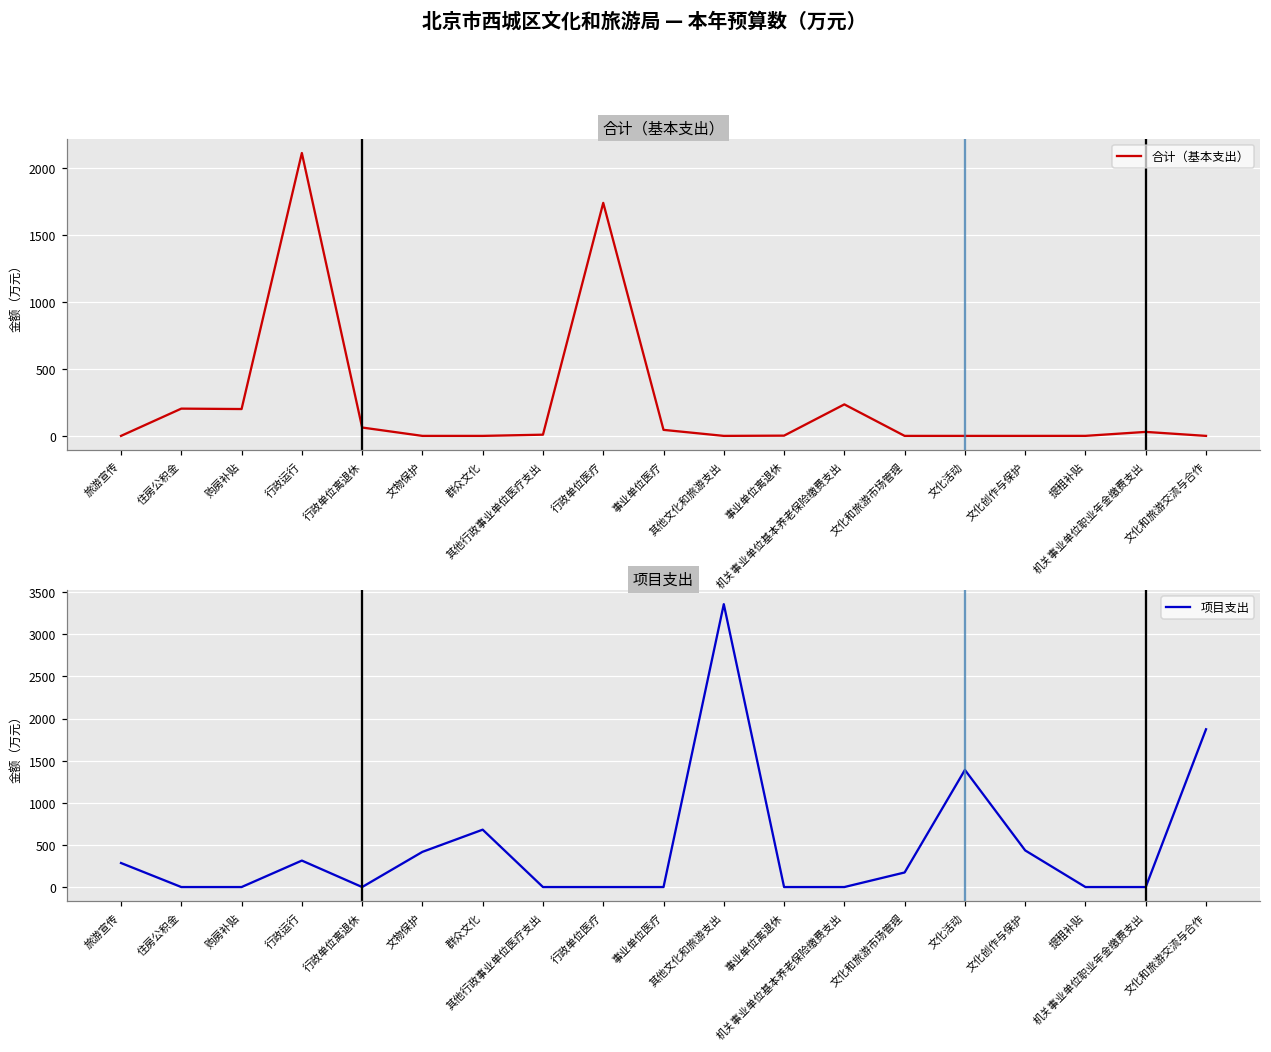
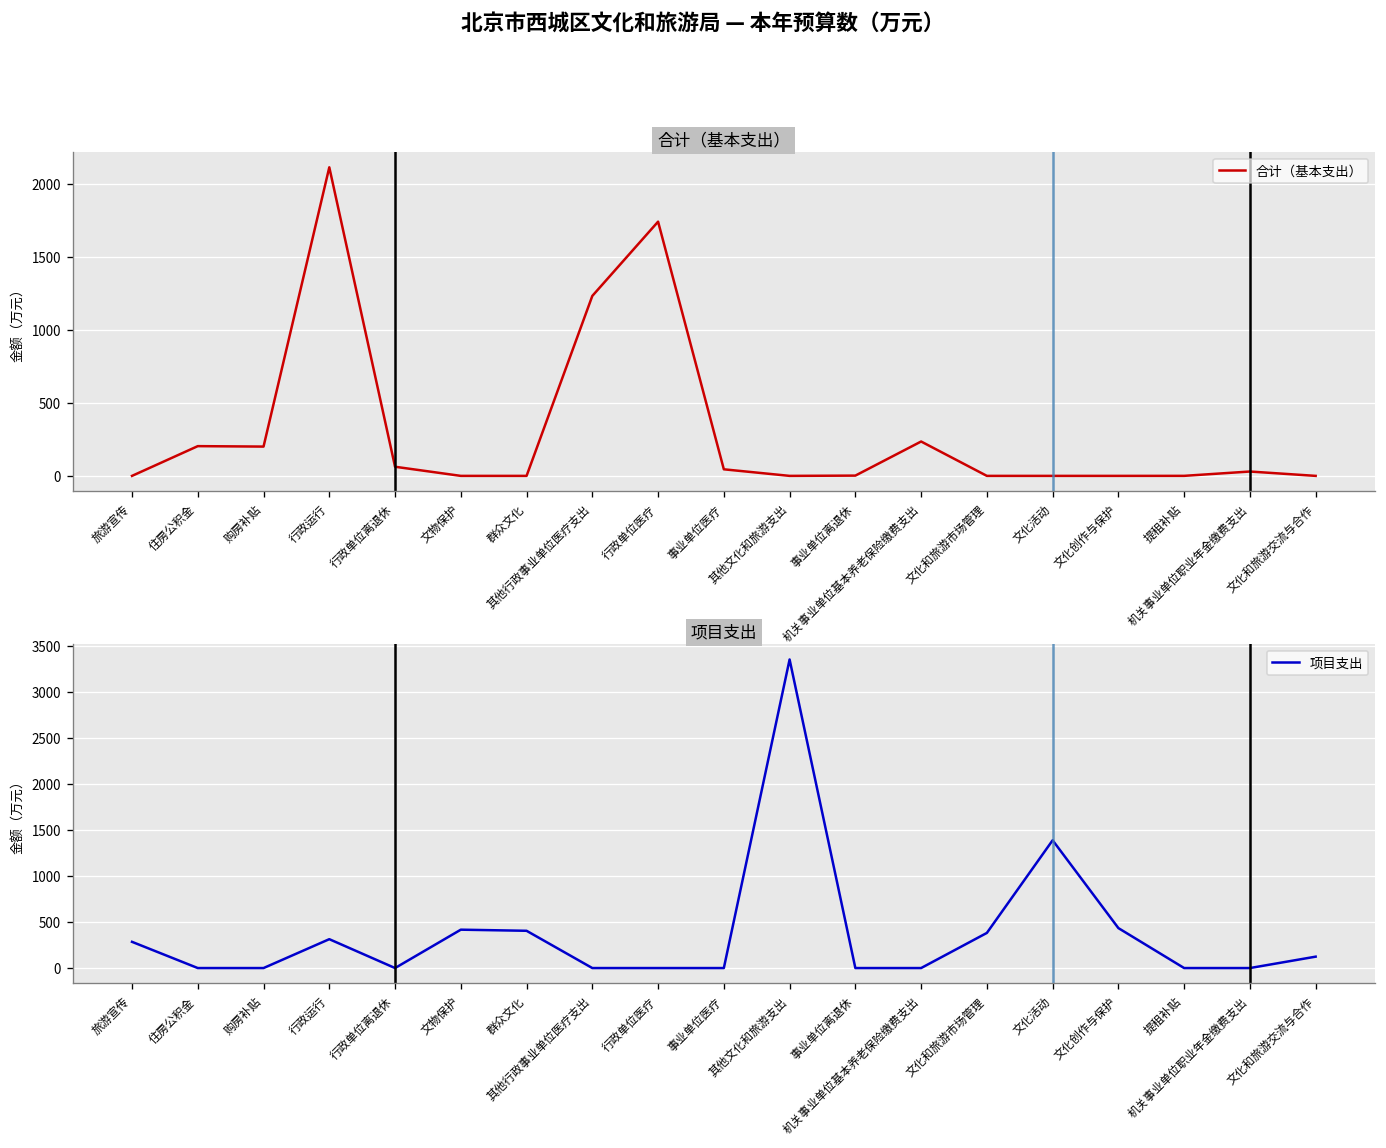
  {
    "合计（基本支出）": {
      "旅游宣传": 0,
      "住房公积金": 200,
      "购房补贴": 200,
      "行政运行": 2110,
      "行政单位离退休": 60,
      "文物保护": 0,
      "群众文化": 0,
-     "其他行政事业单位医疗支出": 10,
+     "其他行政事业单位医疗支出": 1230,
      "行政单位医疗": 1740,
      "事业单位医疗": 40,
      "其他文化和旅游支出": 0,
      "事业单位离退休": 0,
      "机关事业单位基本养老保险缴费支出": 240,
      "文化和旅游市场管理": 0,
      "文化活动": 0,
      "文化创作与保护": 0,
      "提租补贴": 0,
      "机关事业单位职业年金缴费支出": 30,
      "文化和旅游交流与合作": 0
    },
    "项目支出": {
      "旅游宣传": 300,
      "住房公积金": 0,
      "购房补贴": 0,
      "行政运行": 300,
      "行政单位离退休": 0,
      "文物保护": 400,
-     "群众文化": 700,
+     "群众文化": 400,
      "其他行政事业单位医疗支出": 0,
      "行政单位医疗": 0,
      "事业单位医疗": 0,
      "其他文化和旅游支出": 3400,
      "事业单位离退休": 0,
      "机关事业单位基本养老保险缴费支出": 0,
-     "文化和旅游市场管理": 200,
+     "文化和旅游市场管理": 400,
      "文化活动": 1400,
      "文化创作与保护": 400,
      "提租补贴": 0,
      "机关事业单位职业年金缴费支出": 0,
-     "文化和旅游交流与合作": 1900
+     "文化和旅游交流与合作": 100
    }
  }
